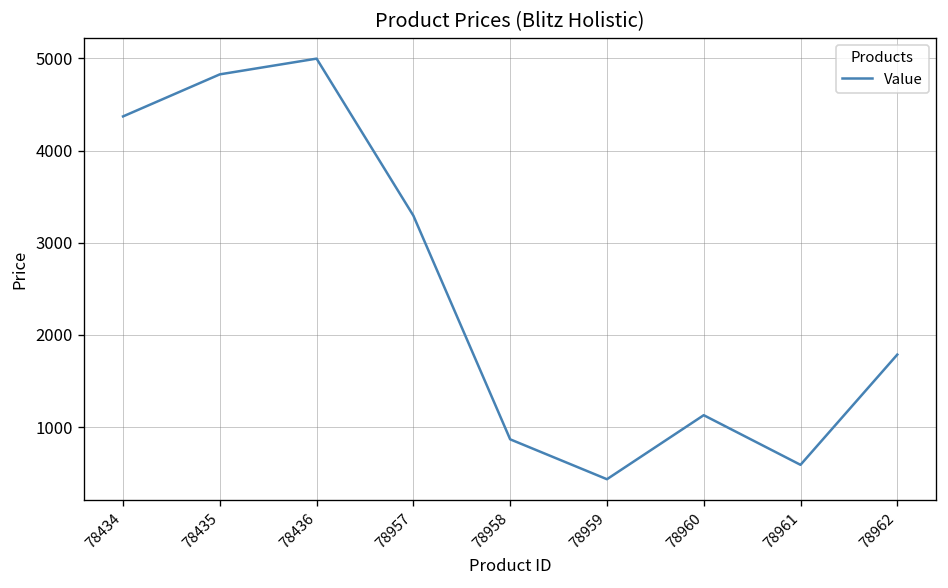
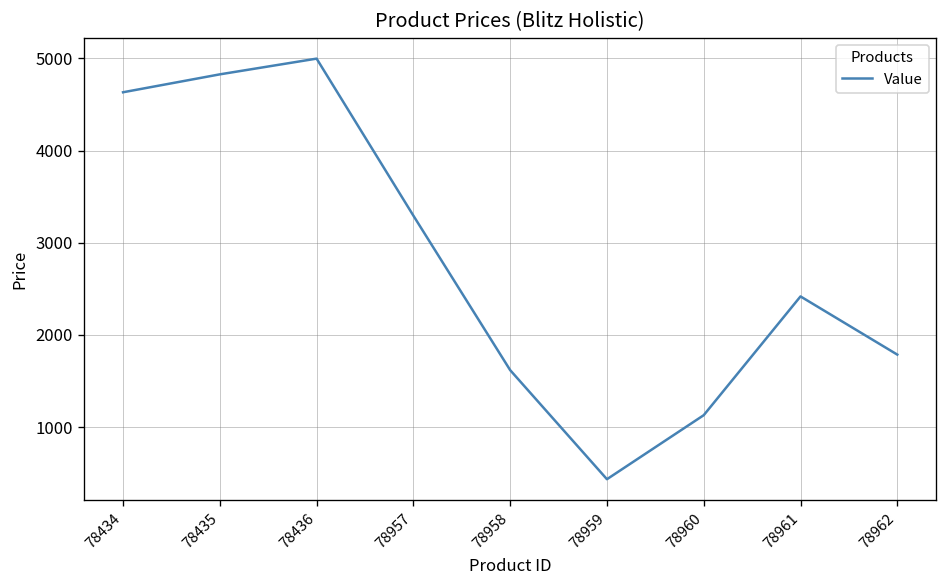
  {
-   "78434": 4400,
+   "78434": 4600,
    "78435": 4800,
    "78436": 5000,
    "78957": 3300,
-   "78958": 900,
+   "78958": 1600,
    "78959": 400,
    "78960": 1100,
-   "78961": 600,
+   "78961": 2400,
    "78962": 1800
  }
